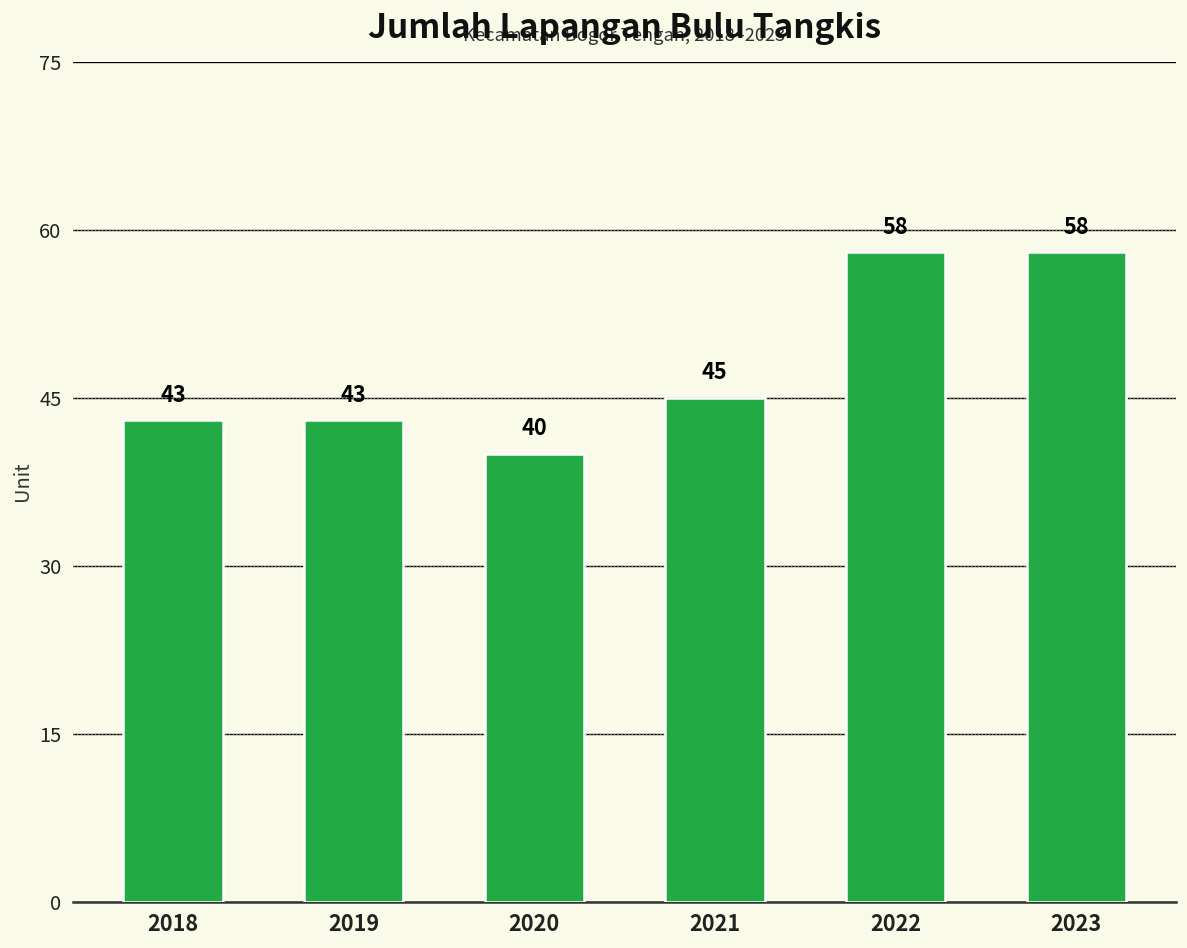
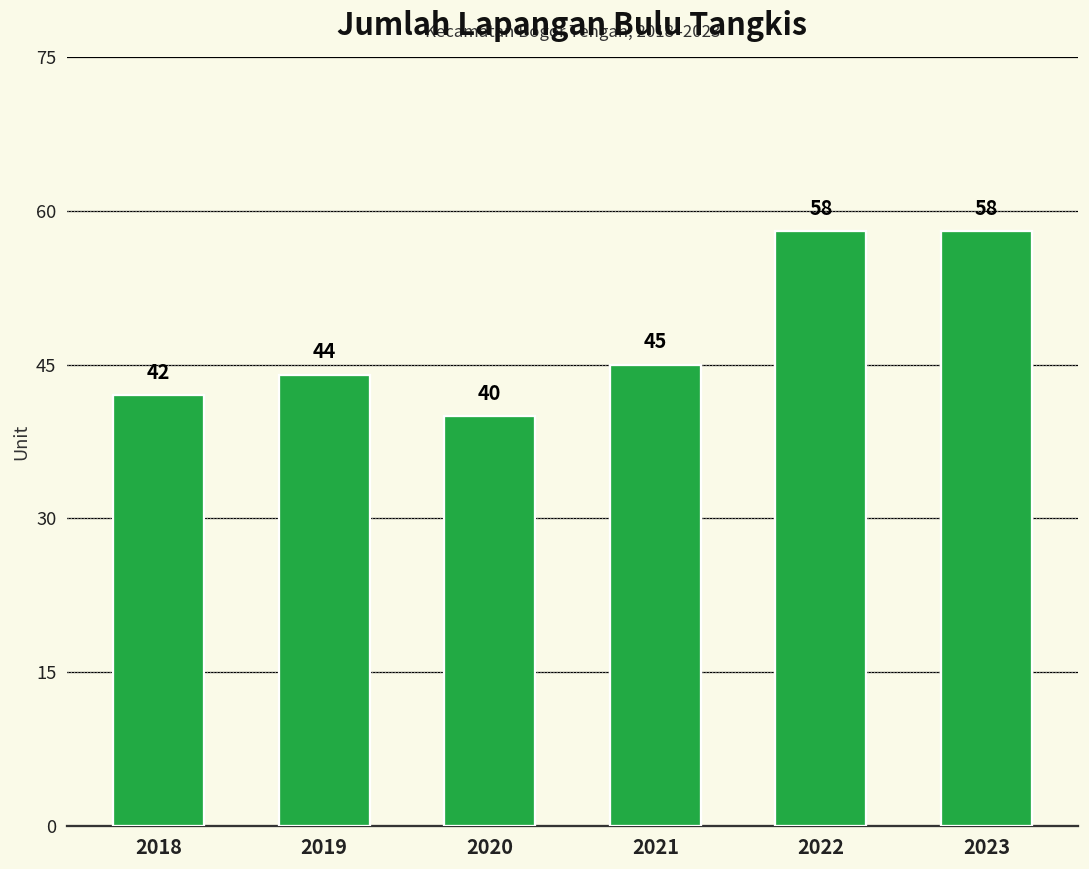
  {
-   "2018": 43,
-   "2019": 43,
+   "2018": 42,
+   "2019": 44,
    "2020": 40,
    "2021": 45,
    "2022": 58,
    "2023": 58
  }
